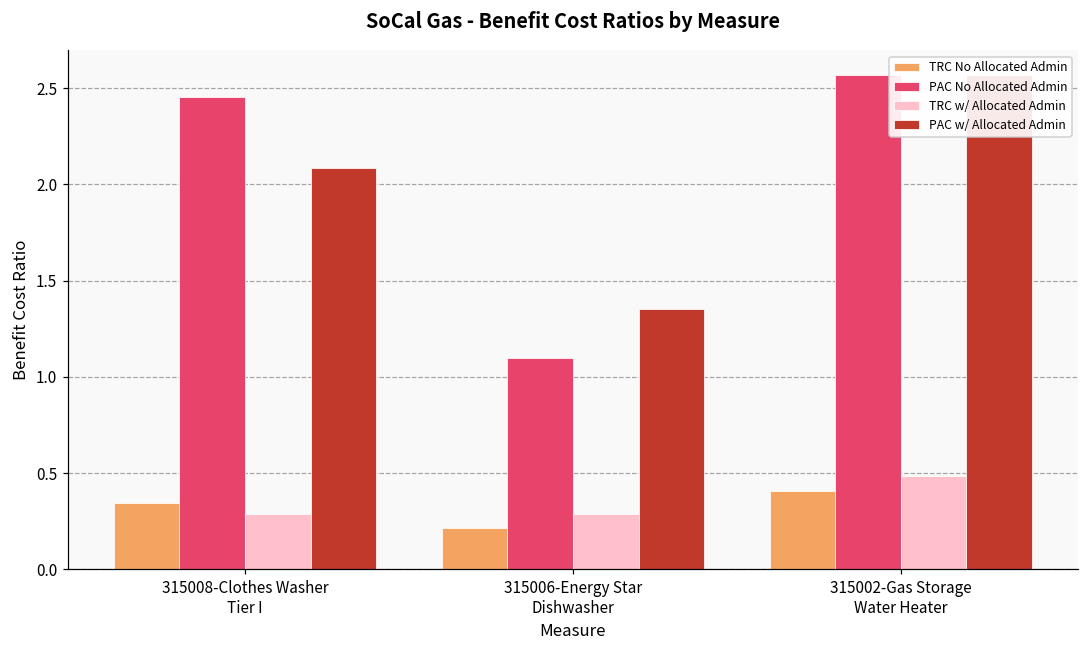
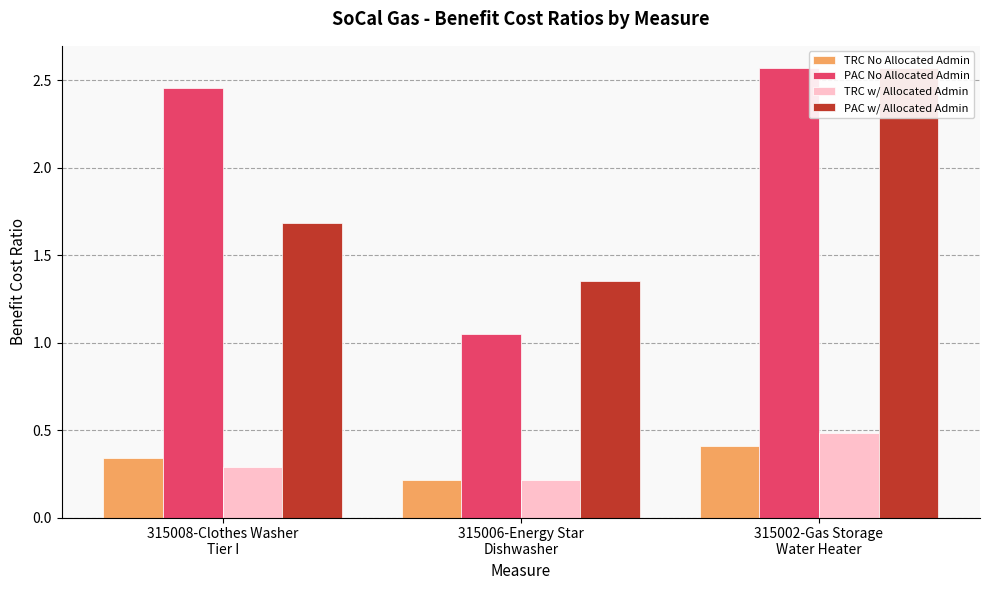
  {
    "TRC No Allocated Admin": {
      "315008-Clothes Washer Tier I": 0.34,
      "315006-Energy Star Dishwasher": 0.22,
      "315002-Gas Storage Water Heater": 0.41
    },
    "PAC No Allocated Admin": {
      "315008-Clothes Washer Tier I": 2.45,
-     "315006-Energy Star Dishwasher": 1.10,
+     "315006-Energy Star Dishwasher": 1.05,
      "315002-Gas Storage Water Heater": 2.57
    },
    "TRC w/ Allocated Admin": {
      "315008-Clothes Washer Tier I": 0.29,
-     "315006-Energy Star Dishwasher": 0.29,
+     "315006-Energy Star Dishwasher": 0.22,
      "315002-Gas Storage Water Heater": 0.49
    },
    "PAC w/ Allocated Admin": {
-     "315008-Clothes Washer Tier I": 2.09,
+     "315008-Clothes Washer Tier I": 1.69,
      "315006-Energy Star Dishwasher": 1.35
    }
  }
